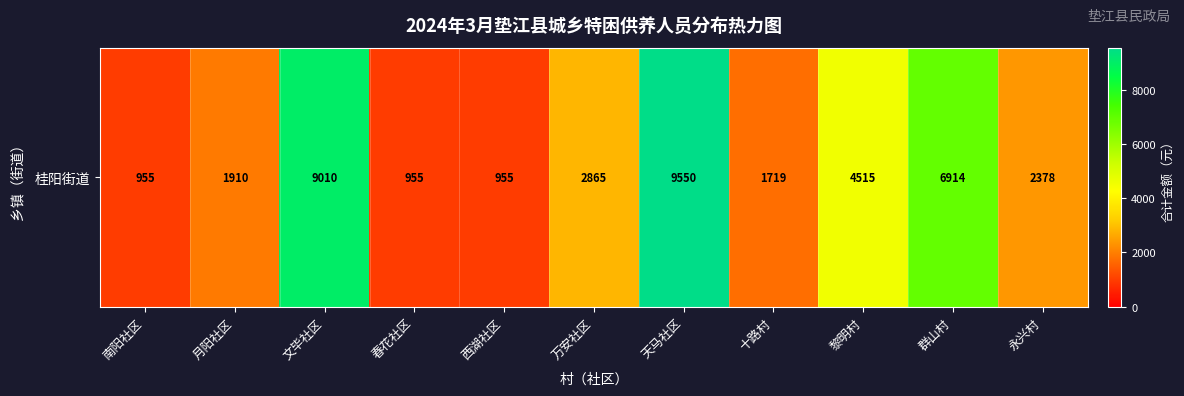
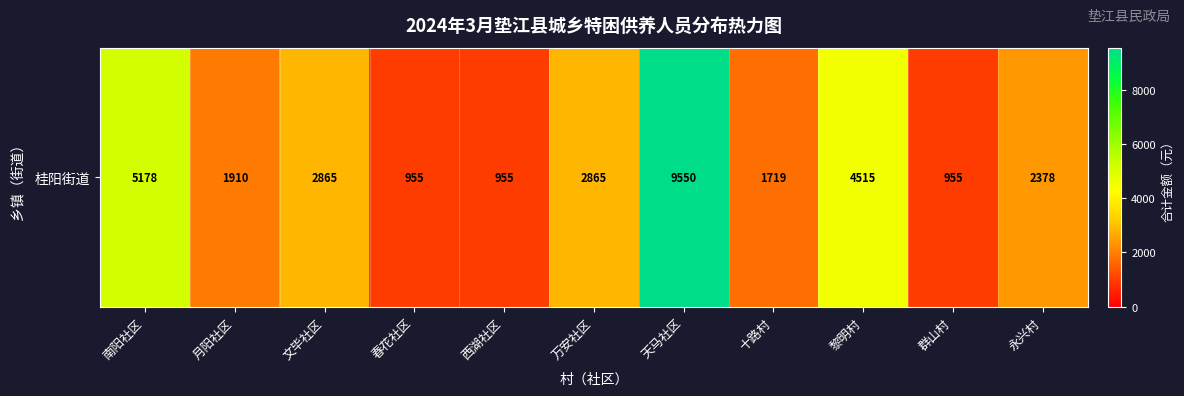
  {
    "桂阳街道": {
-     "南阳社区": 955,
+     "南阳社区": 5178,
      "月阳社区": 1910,
-     "文毕社区": 9010,
+     "文毕社区": 2865,
      "春花社区": 955,
      "西湖社区": 955,
      "万安社区": 2865,
      "天马社区": 9550,
      "十路村": 1719,
      "黎明村": 4515,
-     "群山村": 6914,
+     "群山村": 955,
      "永兴村": 2378
    }
  }
